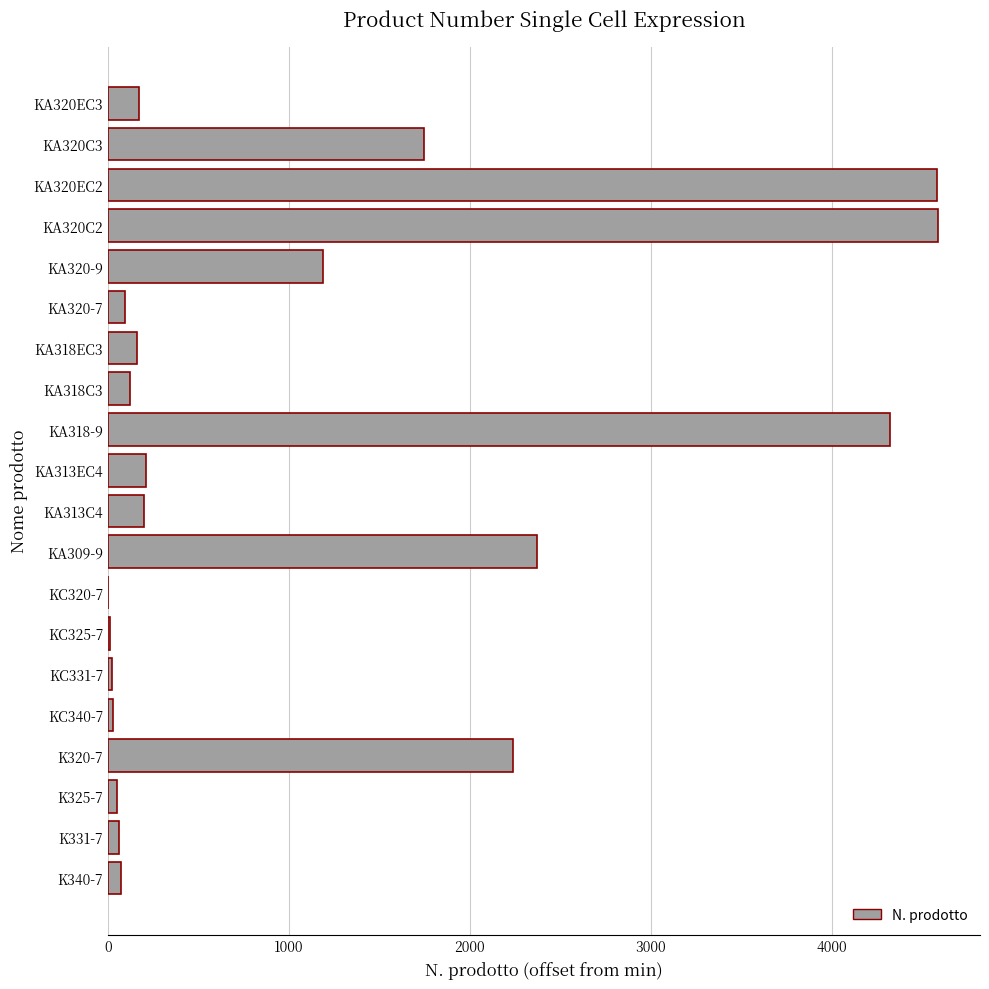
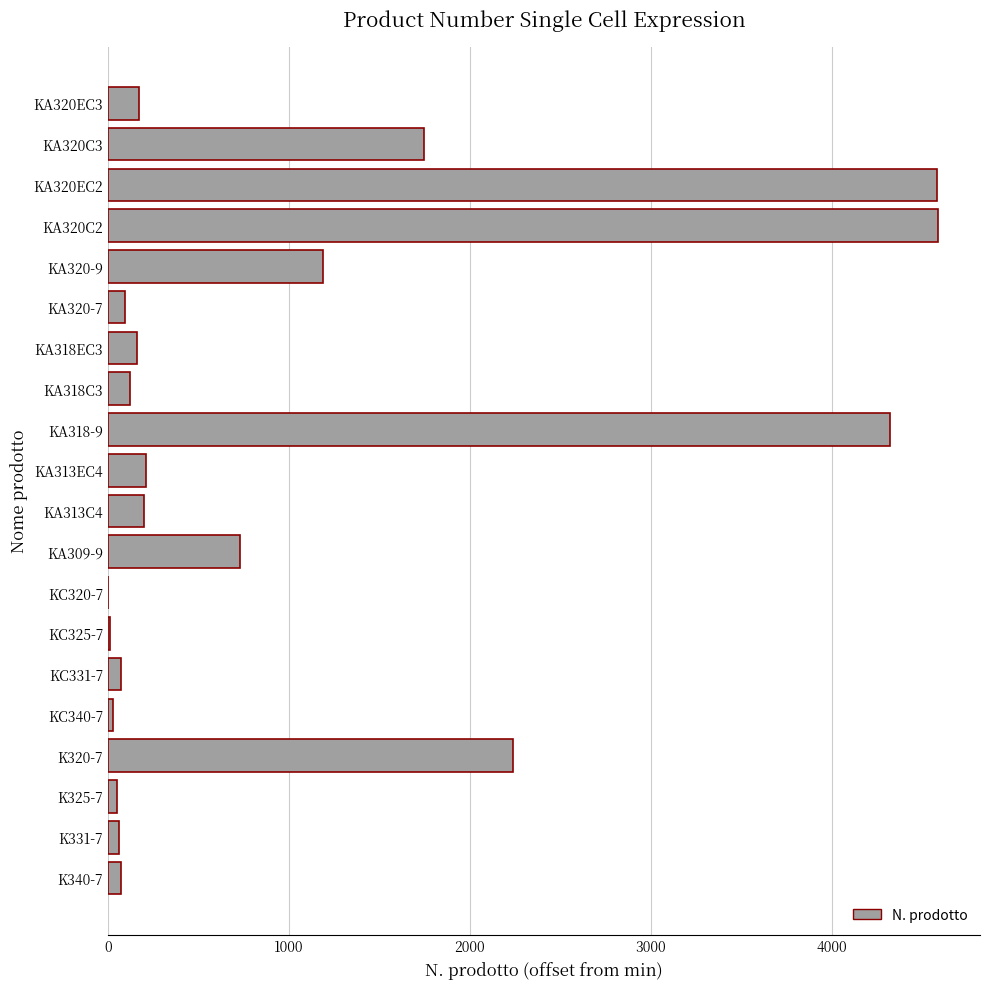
  {
    "KA320EC3": 170,
    "KA320C3": 1750,
    "KA320EC2": 4580,
    "KA320C2": 4590,
    "KA320-9": 1190,
    "KA320-7": 90,
    "KA318EC3": 160,
    "KA318C3": 120,
    "KA318-9": 4320,
    "KA313EC4": 210,
    "KA313C4": 200,
-   "KA309-9": 2370,
+   "KA309-9": 730,
    "KC320-7": 0,
-   "KC331-7": 20,
+   "KC331-7": 70,
    "KC340-7": 30,
    "K320-7": 2240,
    "K325-7": 50,
    "K331-7": 60,
    "K340-7": 70
  }
